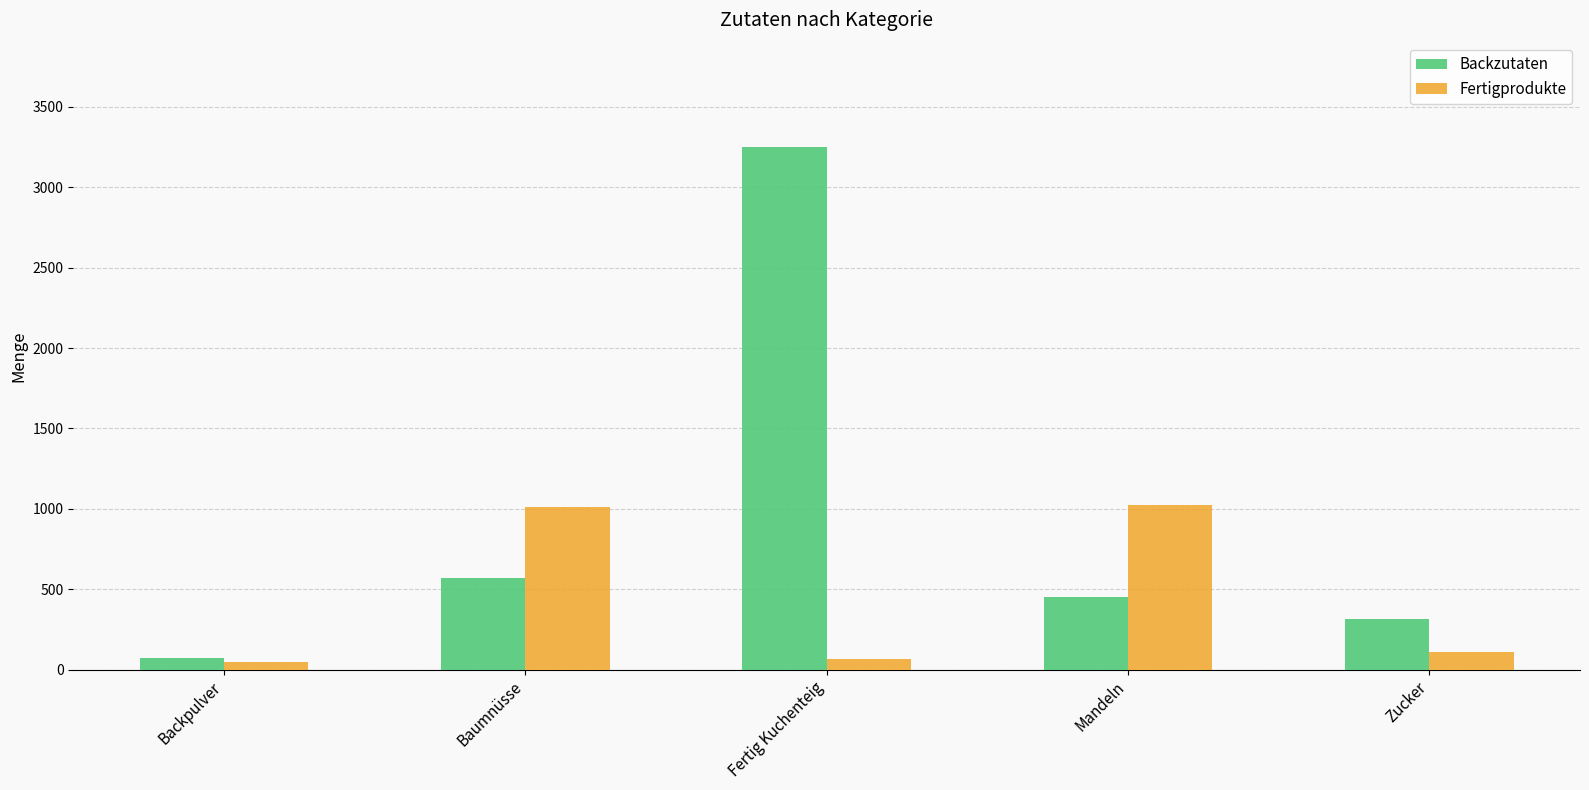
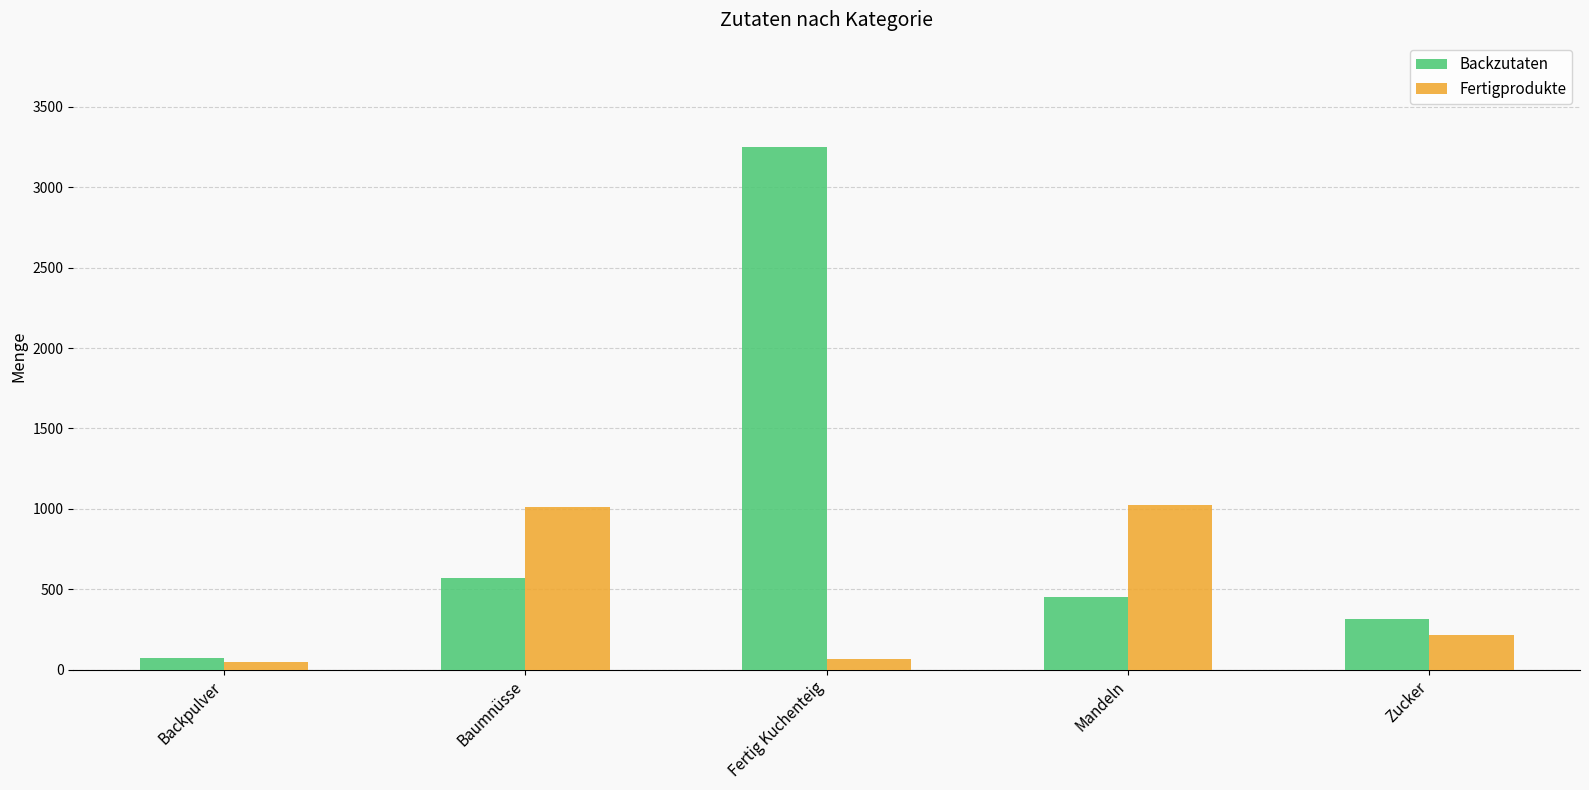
  {
    "Backzutaten": {
      "Backpulver": 80,
      "Baumnüsse": 570,
      "Fertig Kuchenteig": 3250,
      "Mandeln": 450,
      "Zucker": 320
    },
    "Fertigprodukte": {
      "Backpulver": 50,
      "Baumnüsse": 1010,
      "Fertig Kuchenteig": 70,
      "Mandeln": 1020,
-     "Zucker": 110
+     "Zucker": 220
    }
  }
